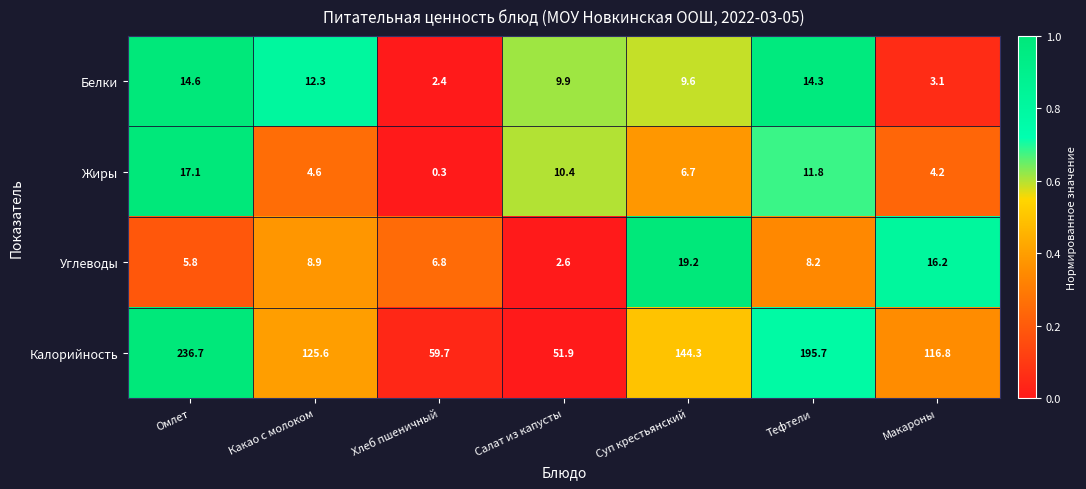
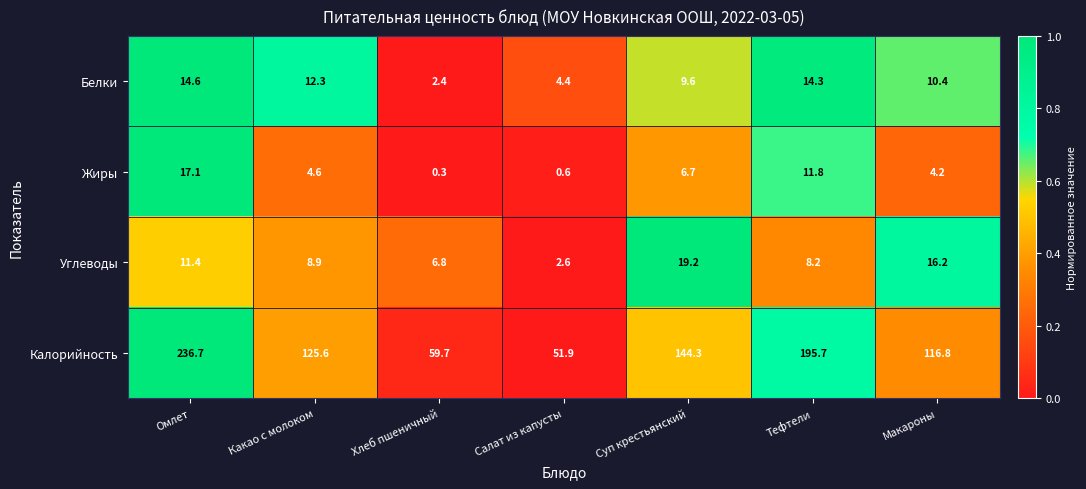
  {
    "Белки": {
      "Омлет": 14.6,
      "Какао с молоком": 12.3,
      "Хлеб пшеничный": 2.4,
-     "Салат из капусты": 9.9,
+     "Салат из капусты": 4.4,
      "Суп крестьянский": 9.6,
      "Тефтели": 14.3,
-     "Макароны": 3.1
+     "Макароны": 10.4
    },
    "Жиры": {
      "Омлет": 17.1,
      "Какао с молоком": 4.6,
      "Хлеб пшеничный": 0.3,
-     "Салат из капусты": 10.4,
+     "Салат из капусты": 0.6,
      "Суп крестьянский": 6.7,
      "Тефтели": 11.8,
      "Макароны": 4.2
    },
    "Углеводы": {
-     "Омлет": 5.8,
+     "Омлет": 11.4,
      "Какао с молоком": 8.9,
      "Хлеб пшеничный": 6.8,
      "Салат из капусты": 2.6,
      "Суп крестьянский": 19.2,
      "Тефтели": 8.2,
      "Макароны": 16.2
    },
    "Калорийность": {
      "Омлет": 236.7,
      "Какао с молоком": 125.6,
      "Хлеб пшеничный": 59.7,
      "Салат из капусты": 51.9,
      "Суп крестьянский": 144.3,
      "Тефтели": 195.7,
      "Макароны": 116.8
    }
  }
